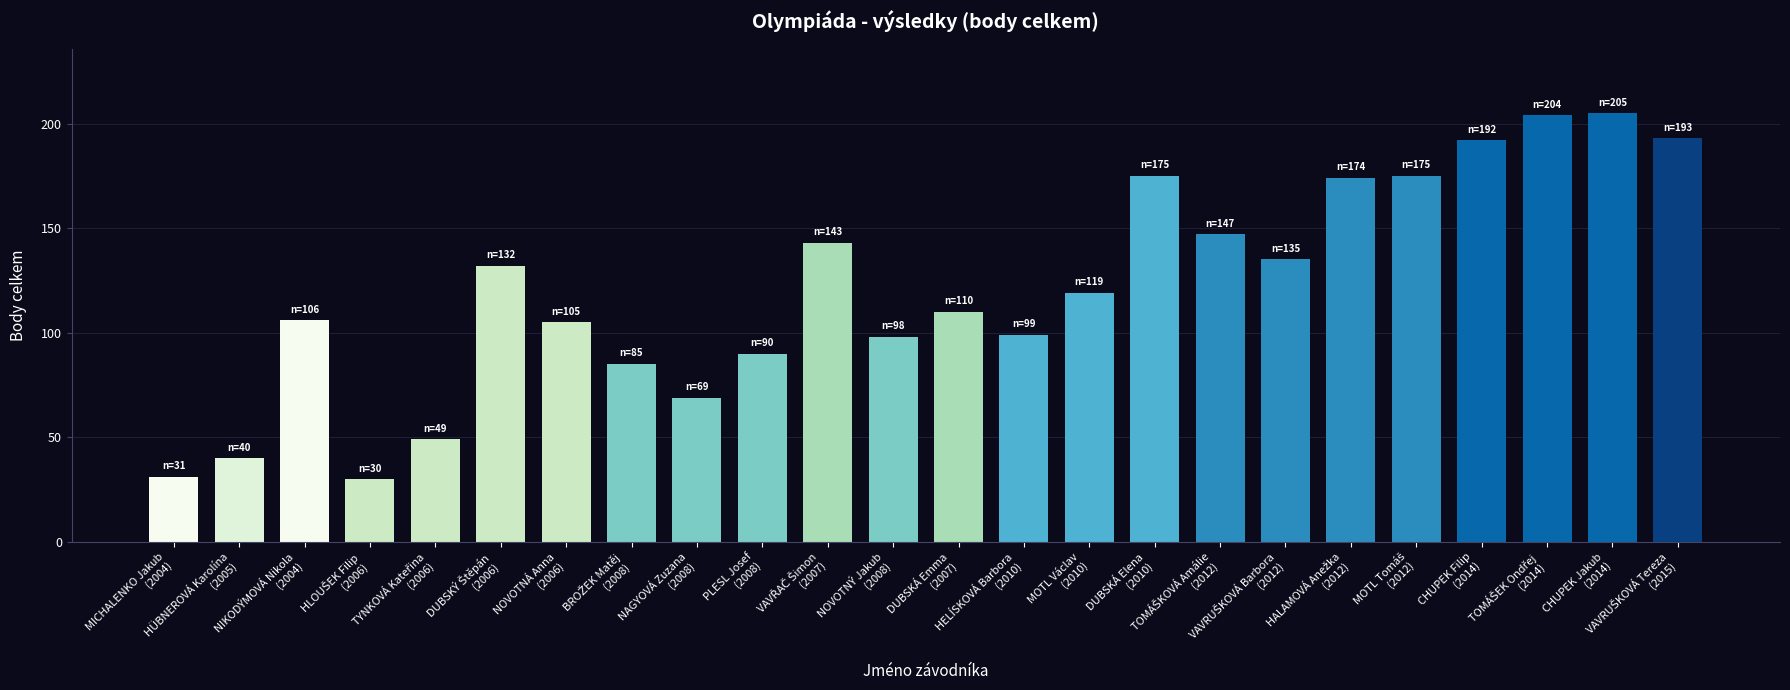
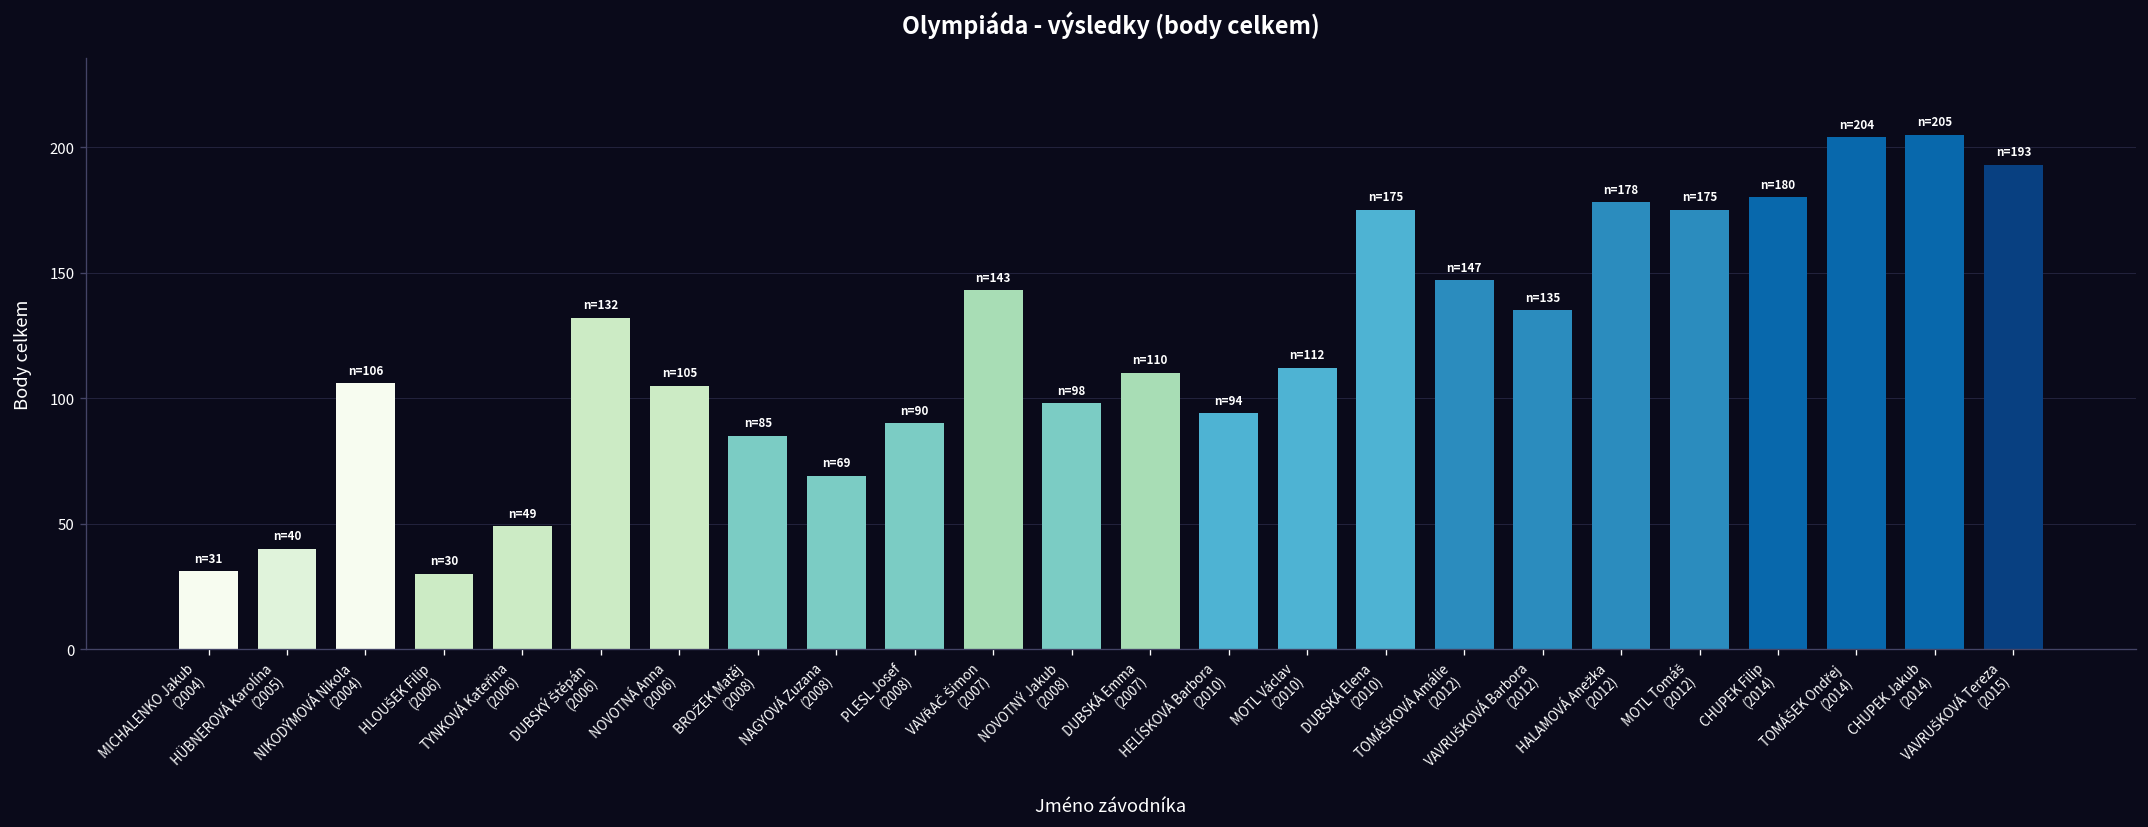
  {
    "MICHALENKO Jakub (2004)": 31,
    "HÜBNEROVÁ Karolína (2005)": 40,
    "NIKODÝMOVÁ Nikola (2004)": 106,
    "HLOUŠEK Filip (2006)": 30,
    "TYNKOVÁ Kateřina (2006)": 49,
    "DUBSKÝ Štěpán (2006)": 132,
    "NOVOTNÁ Anna (2006)": 105,
    "BROŽEK Matěj (2008)": 85,
    "NAGYOVÁ Zuzana (2008)": 69,
    "PLESL Josef (2008)": 90,
    "VAVŘAČ Šimon (2007)": 143,
    "NOVOTNÝ Jakub (2008)": 98,
    "DUBSKÁ Emma (2007)": 110,
-   "HELÍSKOVÁ Barbora (2010)": 99,
-   "MOTL Václav (2010)": 119,
+   "HELÍSKOVÁ Barbora (2010)": 94,
+   "MOTL Václav (2010)": 112,
    "DUBSKÁ Elena (2010)": 175,
    "TOMÁŠKOVÁ Amálie (2012)": 147,
    "VAVRUŠKOVÁ Barbora (2012)": 135,
-   "HALAMOVÁ Anežka (2012)": 174,
+   "HALAMOVÁ Anežka (2012)": 178,
    "MOTL Tomáš (2012)": 175,
-   "CHUPEK Filip (2014)": 192,
+   "CHUPEK Filip (2014)": 180,
    "TOMÁŠEK Ondřej (2014)": 204,
    "CHUPEK Jakub (2014)": 205,
    "VAVRUŠKOVÁ Tereza (2015)": 193
  }
